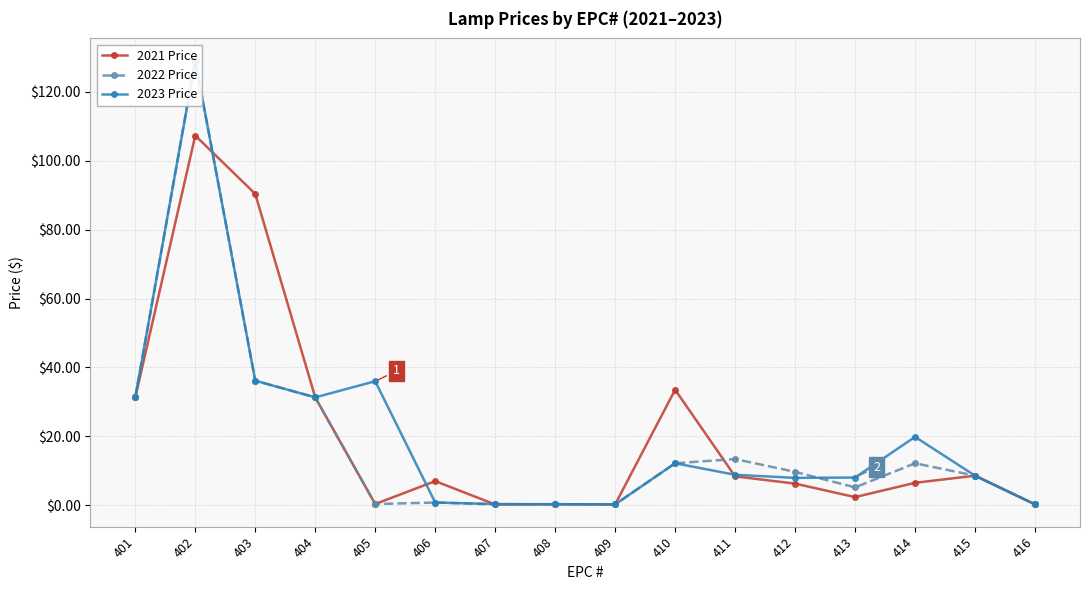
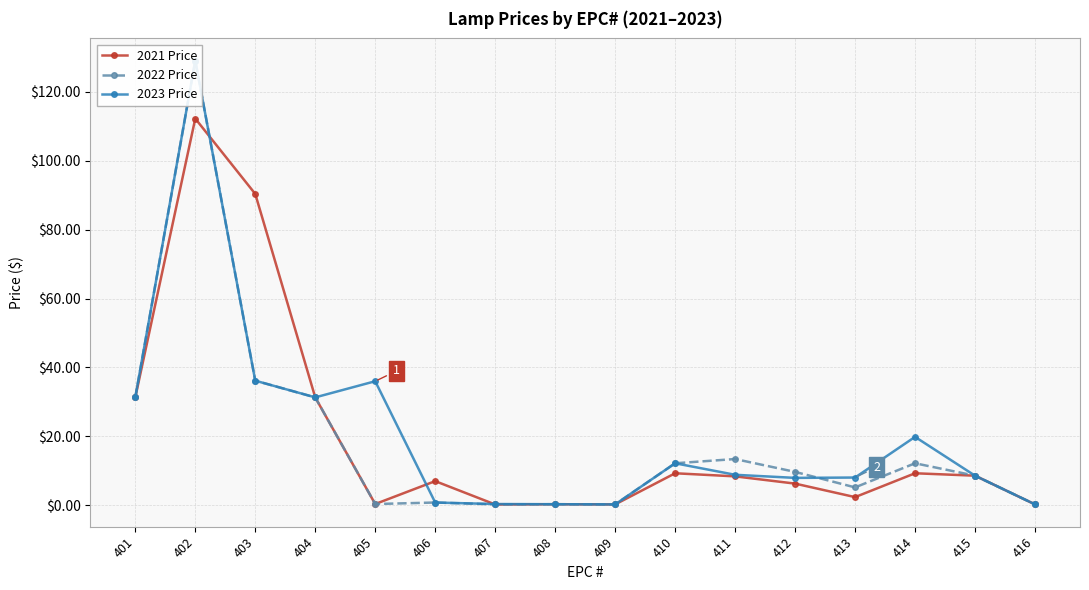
  {
    "2021 Price": {
-     "402": "$107",
+     "402": "$112",
      "403": "$90",
      "406": "$7",
-     "410": "$34",
+     "410": "$9",
      "412": "$6",
-     "414": "$7"
+     "414": "$9"
    }
  }
